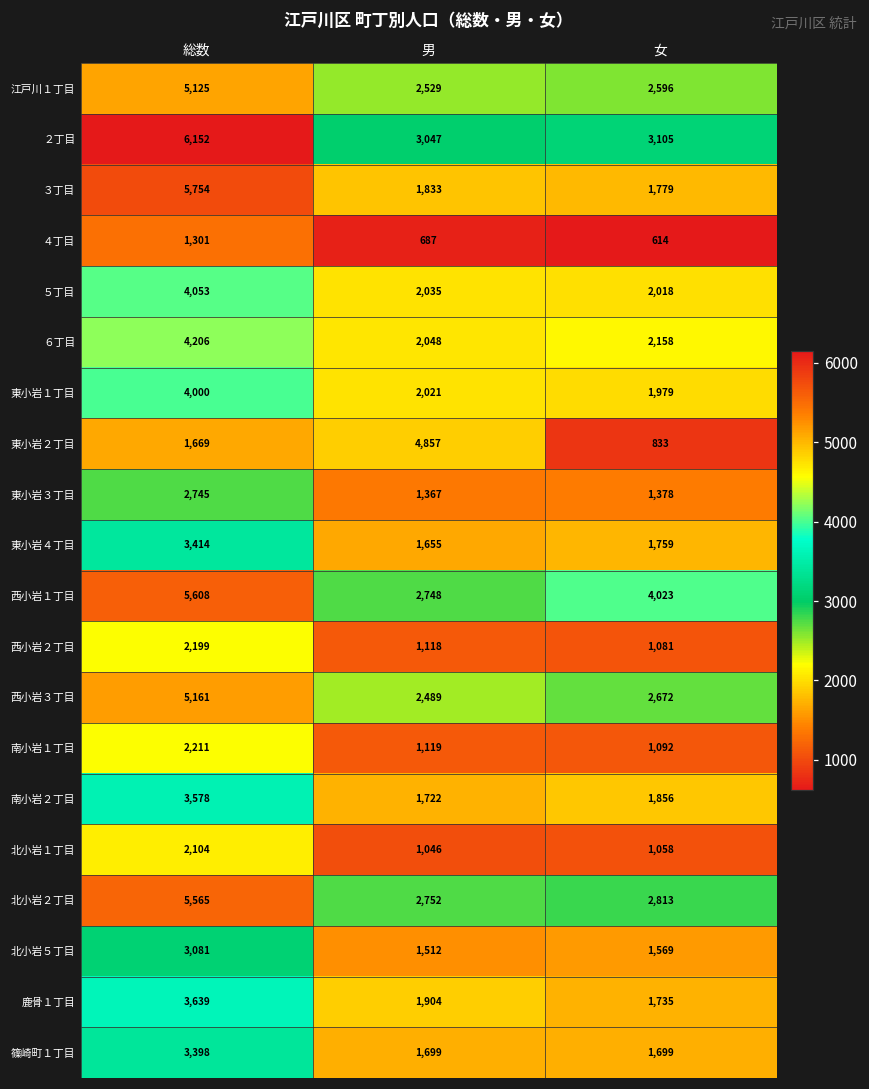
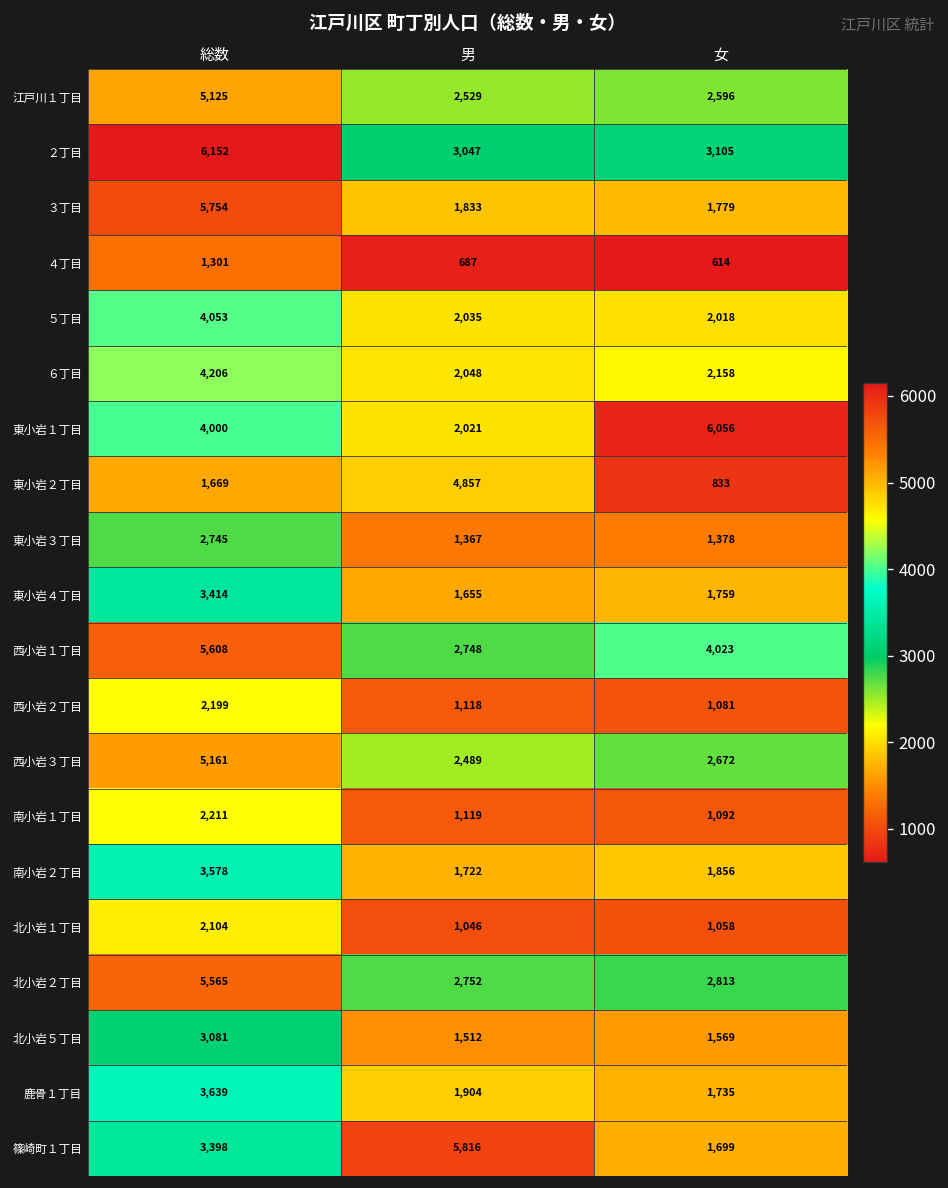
  {
    "江戸川１丁目": {
      "総数": "5,125",
      "男": "2,529",
      "女": "2,596"
    },
    "２丁目": {
      "総数": "6,152",
      "男": "3,047",
      "女": "3,105"
    },
    "３丁目": {
      "総数": "5,754",
      "男": "1,833",
      "女": "1,779"
    },
    "４丁目": {
      "総数": "1,301",
      "男": "687",
      "女": "614"
    },
    "５丁目": {
      "総数": "4,053",
      "男": "2,035",
      "女": "2,018"
    },
    "６丁目": {
      "総数": "4,206",
      "男": "2,048",
      "女": "2,158"
    },
    "東小岩１丁目": {
      "総数": "4,000",
      "男": "2,021",
-     "女": "1,979"
+     "女": "6,056"
    },
    "東小岩２丁目": {
      "総数": "1,669",
      "男": "4,857",
      "女": "833"
    },
    "東小岩３丁目": {
      "総数": "2,745",
      "男": "1,367",
      "女": "1,378"
    },
    "東小岩４丁目": {
      "総数": "3,414",
      "男": "1,655",
      "女": "1,759"
    },
    "西小岩１丁目": {
      "総数": "5,608",
      "男": "2,748",
      "女": "4,023"
    },
    "西小岩２丁目": {
      "総数": "2,199",
      "男": "1,118",
      "女": "1,081"
    },
    "西小岩３丁目": {
      "総数": "5,161",
      "男": "2,489",
      "女": "2,672"
    },
    "南小岩１丁目": {
      "総数": "2,211",
      "男": "1,119",
      "女": "1,092"
    },
    "南小岩２丁目": {
      "総数": "3,578",
      "男": "1,722",
      "女": "1,856"
    },
    "北小岩１丁目": {
      "総数": "2,104",
      "男": "1,046",
      "女": "1,058"
    },
    "北小岩２丁目": {
      "総数": "5,565",
      "男": "2,752",
      "女": "2,813"
    },
    "北小岩５丁目": {
      "総数": "3,081",
      "男": "1,512",
      "女": "1,569"
    },
    "鹿骨１丁目": {
      "総数": "3,639",
      "男": "1,904",
      "女": "1,735"
    },
    "篠崎町１丁目": {
      "総数": "3,398",
-     "男": "1,699",
+     "男": "5,816",
      "女": "1,699"
    }
  }
